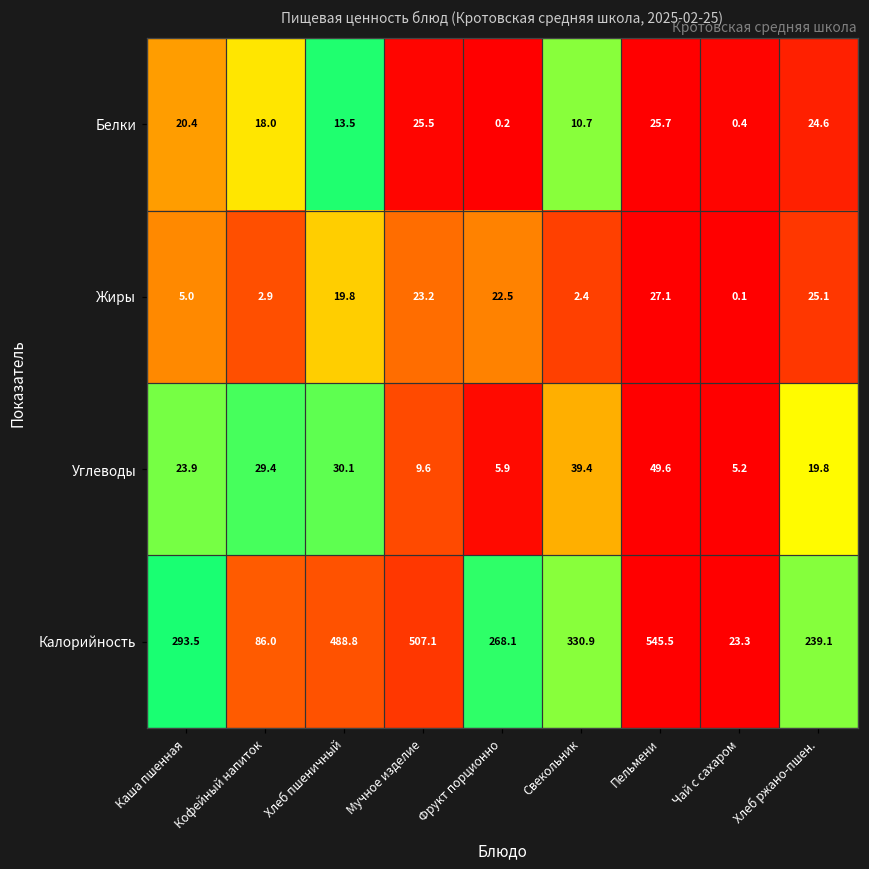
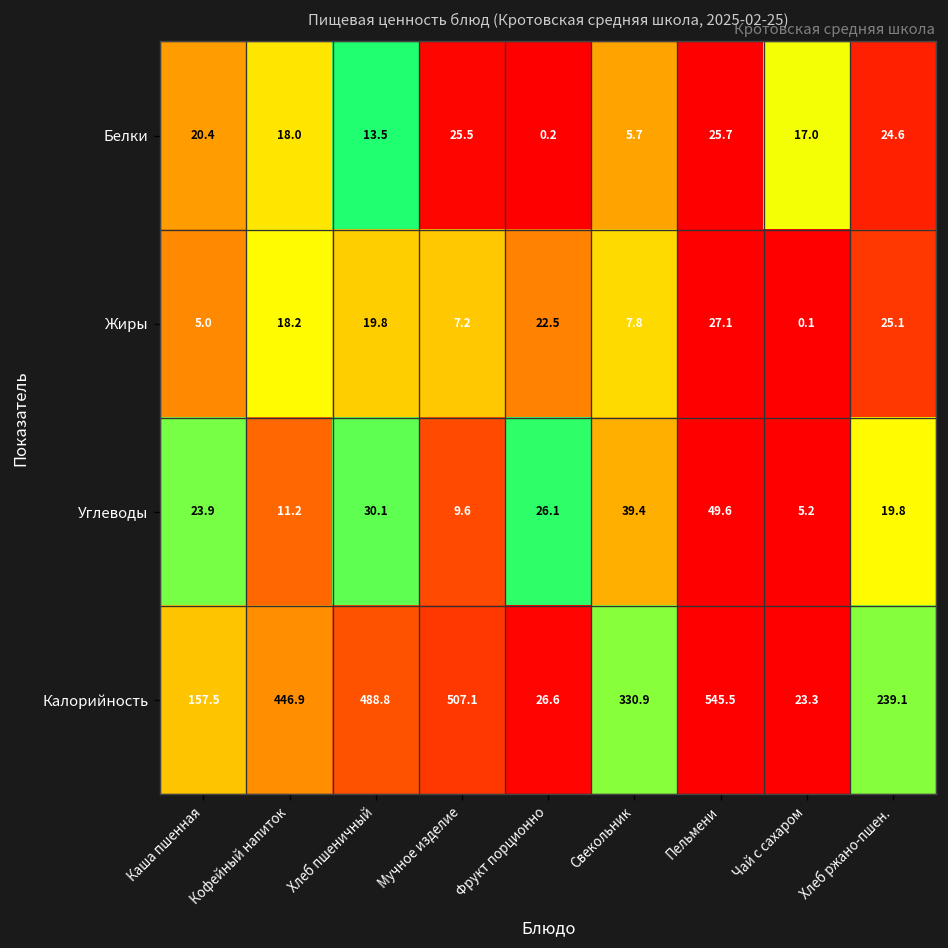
  {
    "Белки": {
      "Каша пшенная": 20.4,
      "Кофейный напиток": 18.0,
      "Хлеб пшеничный": 13.5,
      "Мучное изделие": 25.5,
      "Фрукт порционно": 0.2,
-     "Свекольник": 10.7,
+     "Свекольник": 5.7,
      "Пельмени": 25.7,
-     "Чай с сахаром": 0.4,
+     "Чай с сахаром": 17.0,
      "Хлеб ржано-пшен.": 24.6
    },
    "Жиры": {
      "Каша пшенная": 5.0,
-     "Кофейный напиток": 2.9,
+     "Кофейный напиток": 18.2,
      "Хлеб пшеничный": 19.8,
-     "Мучное изделие": 23.2,
+     "Мучное изделие": 7.2,
      "Фрукт порционно": 22.5,
-     "Свекольник": 2.4,
+     "Свекольник": 7.8,
      "Пельмени": 27.1,
      "Чай с сахаром": 0.1,
      "Хлеб ржано-пшен.": 25.1
    },
    "Углеводы": {
      "Каша пшенная": 23.9,
-     "Кофейный напиток": 29.4,
+     "Кофейный напиток": 11.2,
      "Хлеб пшеничный": 30.1,
      "Мучное изделие": 9.6,
-     "Фрукт порционно": 5.9,
+     "Фрукт порционно": 26.1,
      "Свекольник": 39.4,
      "Пельмени": 49.6,
      "Чай с сахаром": 5.2,
      "Хлеб ржано-пшен.": 19.8
    },
    "Калорийность": {
-     "Каша пшенная": 293.5,
-     "Кофейный напиток": 86.0,
+     "Каша пшенная": 157.5,
+     "Кофейный напиток": 446.9,
      "Хлеб пшеничный": 488.8,
      "Мучное изделие": 507.1,
-     "Фрукт порционно": 268.1,
+     "Фрукт порционно": 26.6,
      "Свекольник": 330.9,
      "Пельмени": 545.5,
      "Чай с сахаром": 23.3,
      "Хлеб ржано-пшен.": 239.1
    }
  }
